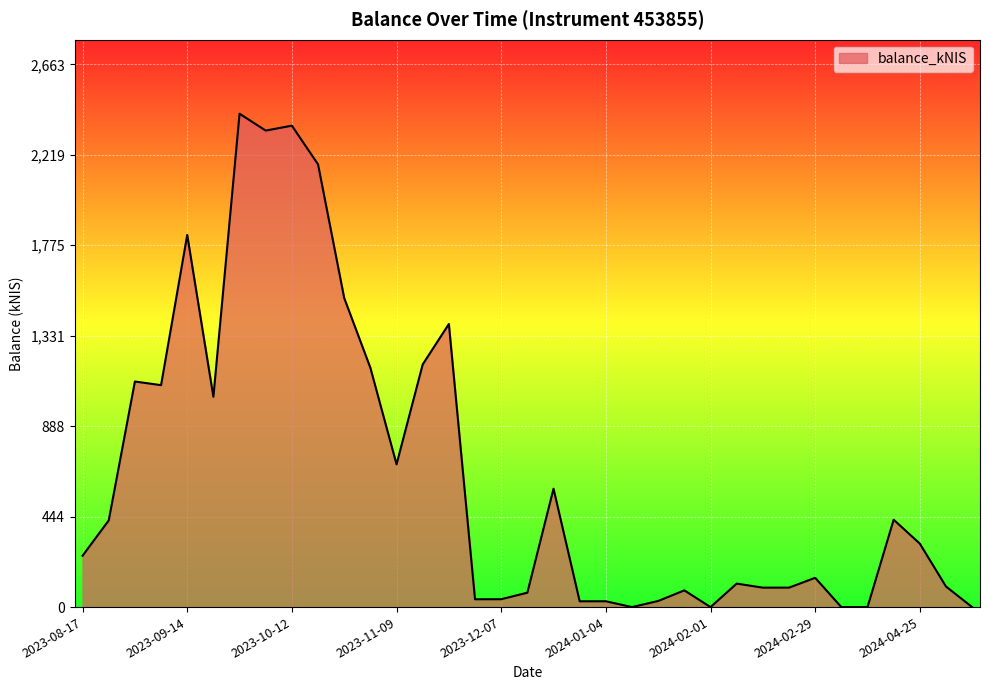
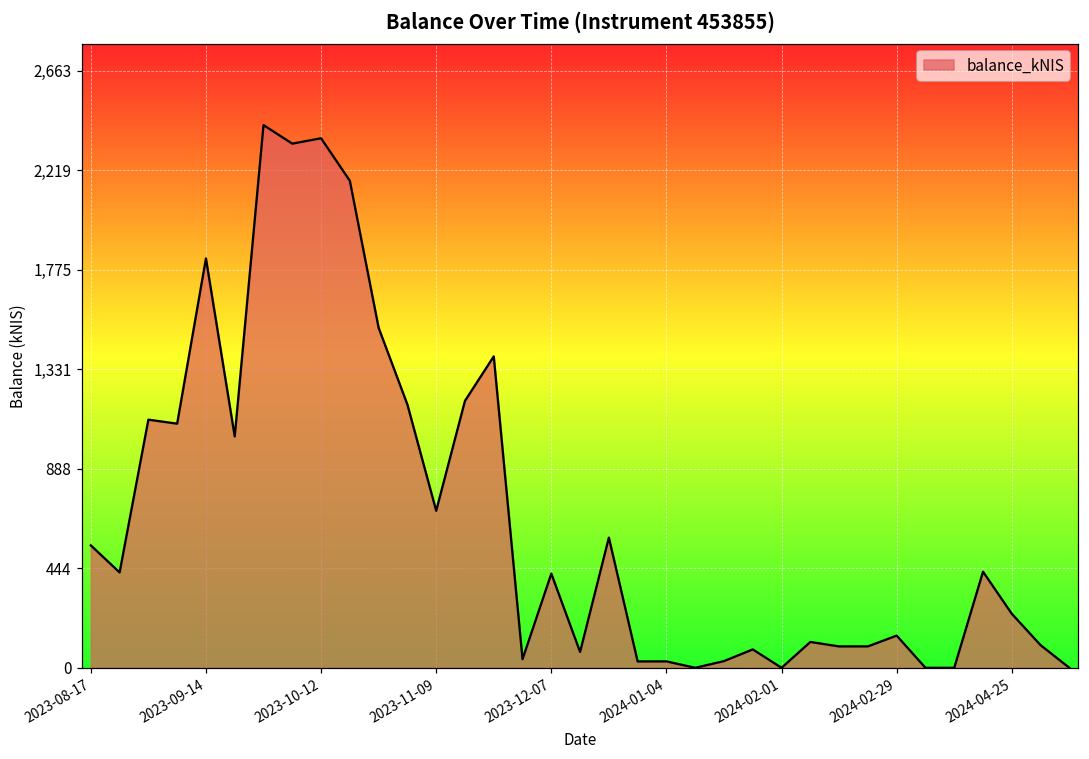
  {
-   "2023-08-17": "250",
+   "2023-08-17": "550",
    "2023-09-14": "1,830",
    "2023-10-12": "2,360",
    "2023-11-09": "700",
-   "2023-12-07": "40",
+   "2023-12-07": "420",
    "2024-01-04": "30",
    "2024-02-01": "0",
    "2024-02-29": "140",
-   "2024-04-25": "310"
+   "2024-04-25": "240"
  }
